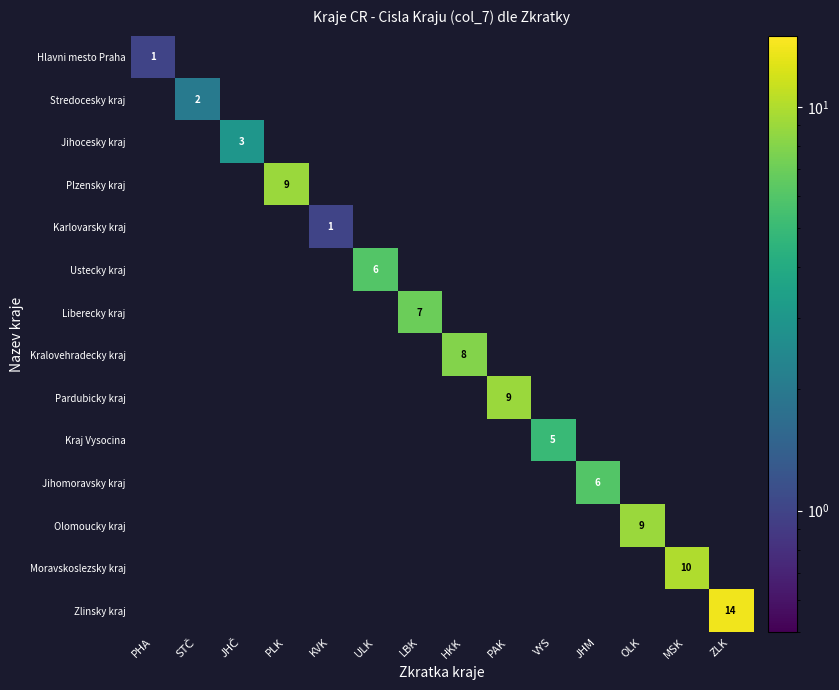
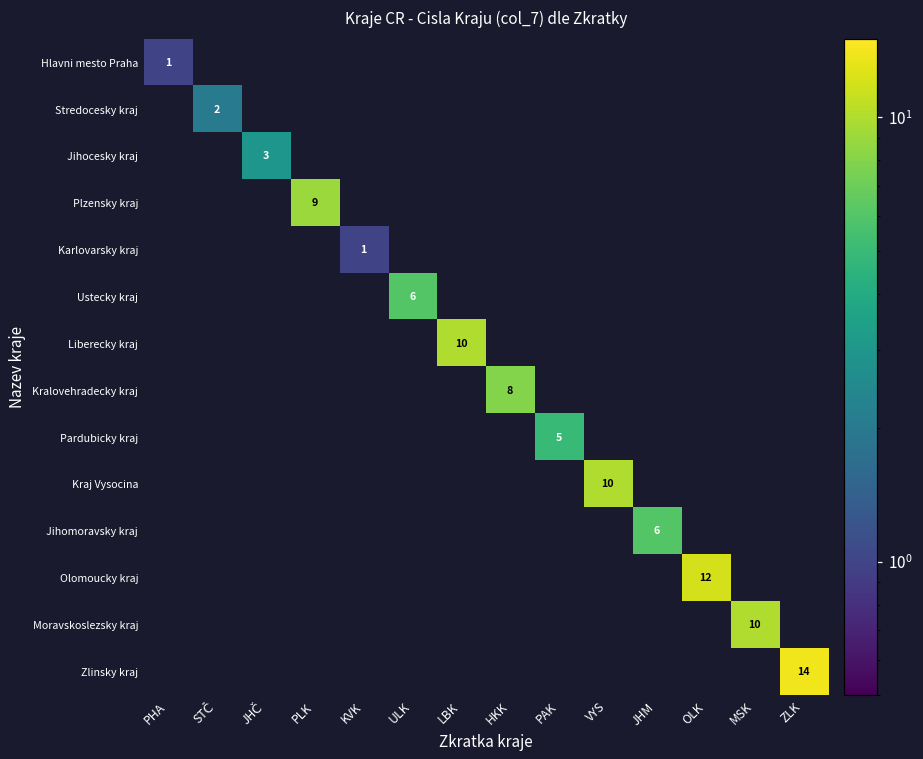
  {
    "Hlavni mesto Praha": {
      "PHA": 1
    },
    "Stredocesky kraj": {
      "STČ": 2
    },
    "Jihocesky kraj": {
      "JHČ": 3
    },
    "Plzensky kraj": {
      "PLK": 9
    },
    "Karlovarsky kraj": {
      "KVK": 1
    },
    "Ustecky kraj": {
      "ULK": 6
    },
    "Liberecky kraj": {
-     "LBK": 7
+     "LBK": 10
    },
    "Kralovehradecky kraj": {
      "HKK": 8
    },
    "Pardubicky kraj": {
-     "PAK": 9
+     "PAK": 5
    },
    "Kraj Vysocina": {
-     "VYS": 5
+     "VYS": 10
    },
    "Jihomoravsky kraj": {
      "JHM": 6
    },
    "Olomoucky kraj": {
-     "OLK": 9
+     "OLK": 12
    },
    "Moravskoslezsky kraj": {
      "MSK": 10
    },
    "Zlinsky kraj": {
      "ZLK": 14
    }
  }
